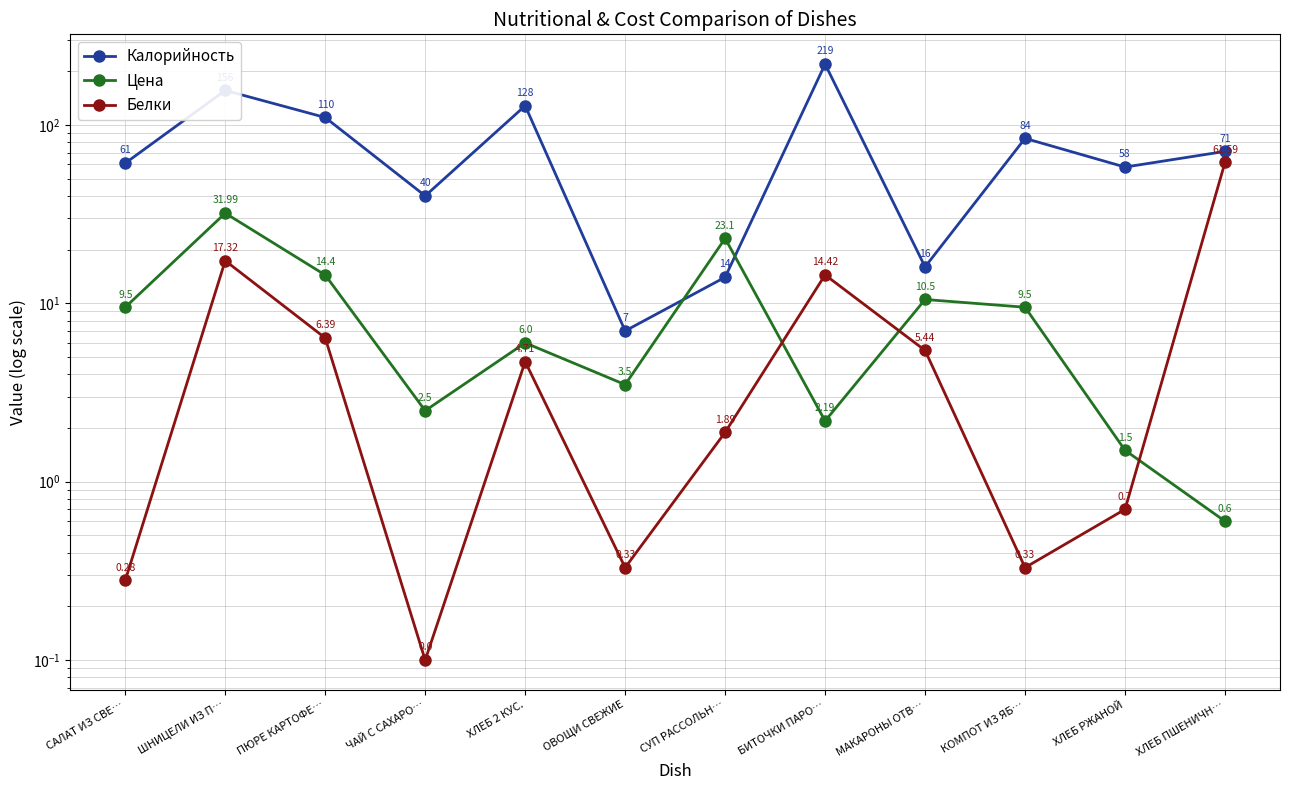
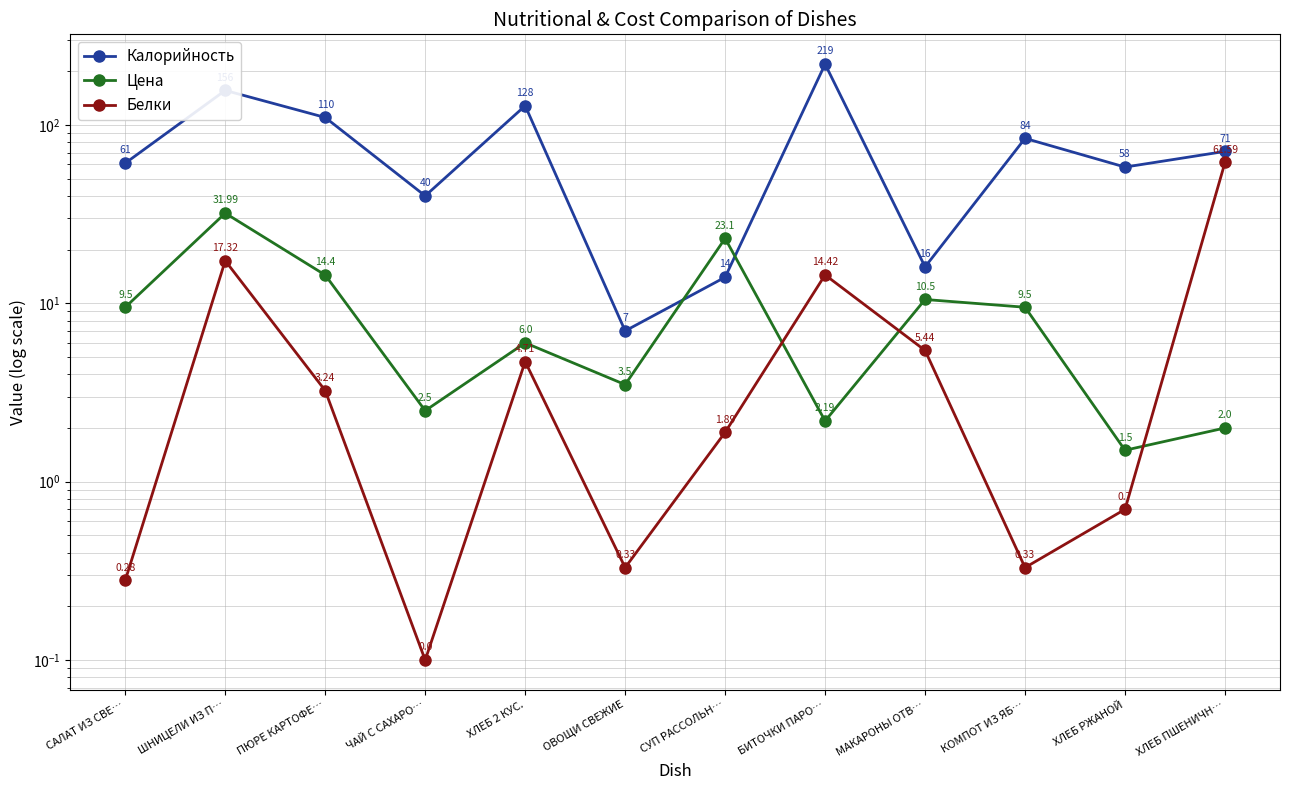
  {
    "Калорийность": {
      "САЛАТ ИЗ СВЕ…": 61,
      "ПЮРЕ КАРТОФЕ…": 110,
      "ЧАЙ С САХАРО…": 40,
      "ХЛЕБ 2 КУС.": 128,
      "ОВОЩИ СВЕЖИЕ": 7,
      "СУП РАССОЛЬН…": 14,
      "БИТОЧКИ ПАРО…": 219,
      "МАКАРОНЫ ОТВ…": 16,
      "КОМПОТ ИЗ ЯБ…": 84,
      "ХЛЕБ РЖАНОЙ": 58,
      "ХЛЕБ ПШЕНИЧН…": 71
    },
    "Цена": {
      "САЛАТ ИЗ СВЕ…": 9.5,
      "ШНИЦЕЛИ ИЗ П…": 31.99,
      "ПЮРЕ КАРТОФЕ…": 14.4,
      "ЧАЙ С САХАРО…": 2.5,
      "ХЛЕБ 2 КУС.": 6.0,
      "ОВОЩИ СВЕЖИЕ": 3.5,
      "СУП РАССОЛЬН…": 23.1,
      "БИТОЧКИ ПАРО…": 2.19,
      "МАКАРОНЫ ОТВ…": 10.5,
      "КОМПОТ ИЗ ЯБ…": 9.5,
      "ХЛЕБ РЖАНОЙ": 1.5,
-     "ХЛЕБ ПШЕНИЧН…": 0.6
+     "ХЛЕБ ПШЕНИЧН…": 2.0
    },
    "Белки": {
      "САЛАТ ИЗ СВЕ…": 0.28,
      "ШНИЦЕЛИ ИЗ П…": 17.32,
-     "ПЮРЕ КАРТОФЕ…": 6.39,
+     "ПЮРЕ КАРТОФЕ…": 3.24,
      "ОВОЩИ СВЕЖИЕ": 0.33,
      "СУП РАССОЛЬН…": 1.89,
      "БИТОЧКИ ПАРО…": 14.42,
      "МАКАРОНЫ ОТВ…": 5.44,
      "КОМПОТ ИЗ ЯБ…": 0.33,
      "ХЛЕБ РЖАНОЙ": 0.7
    }
  }
